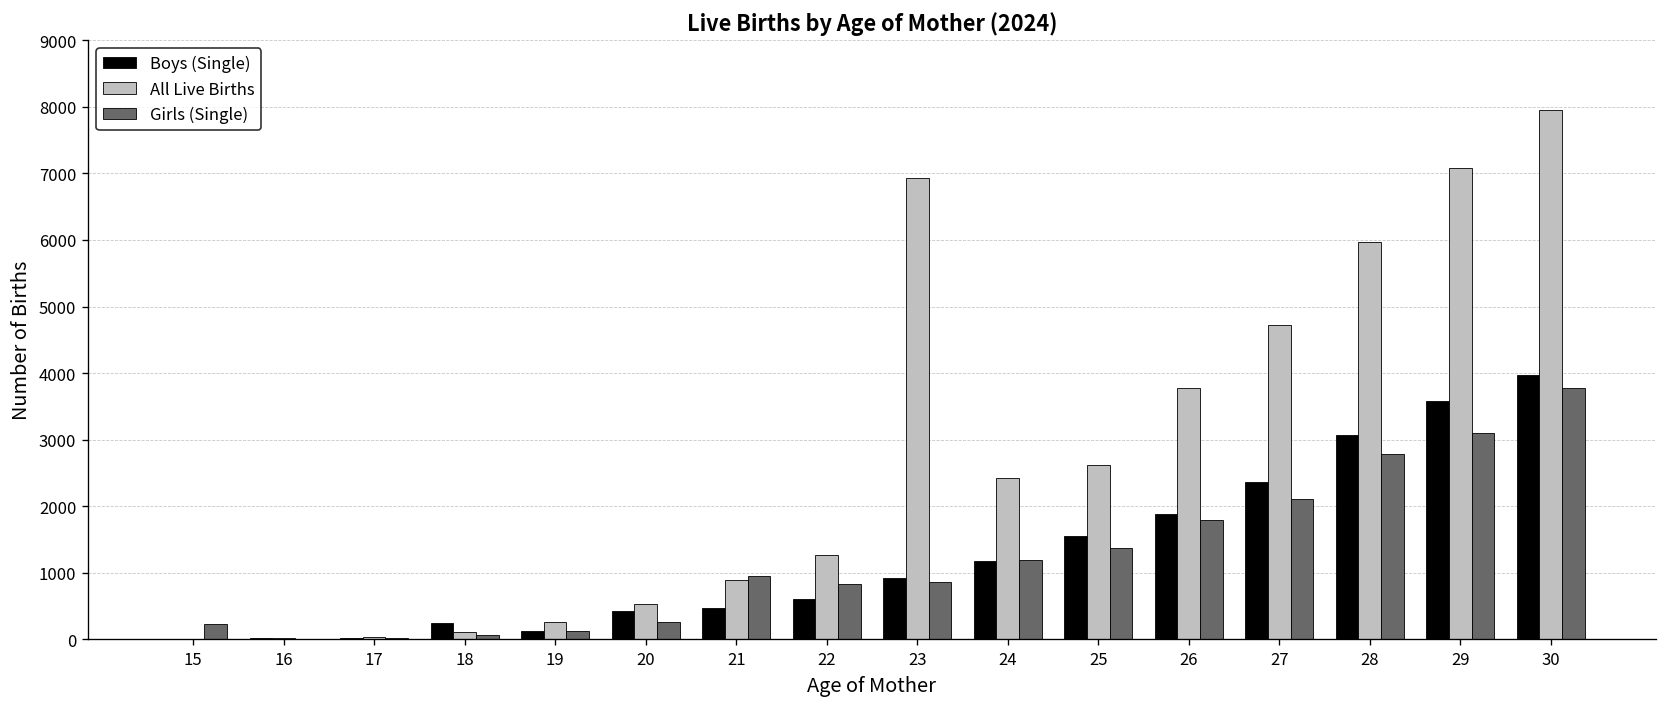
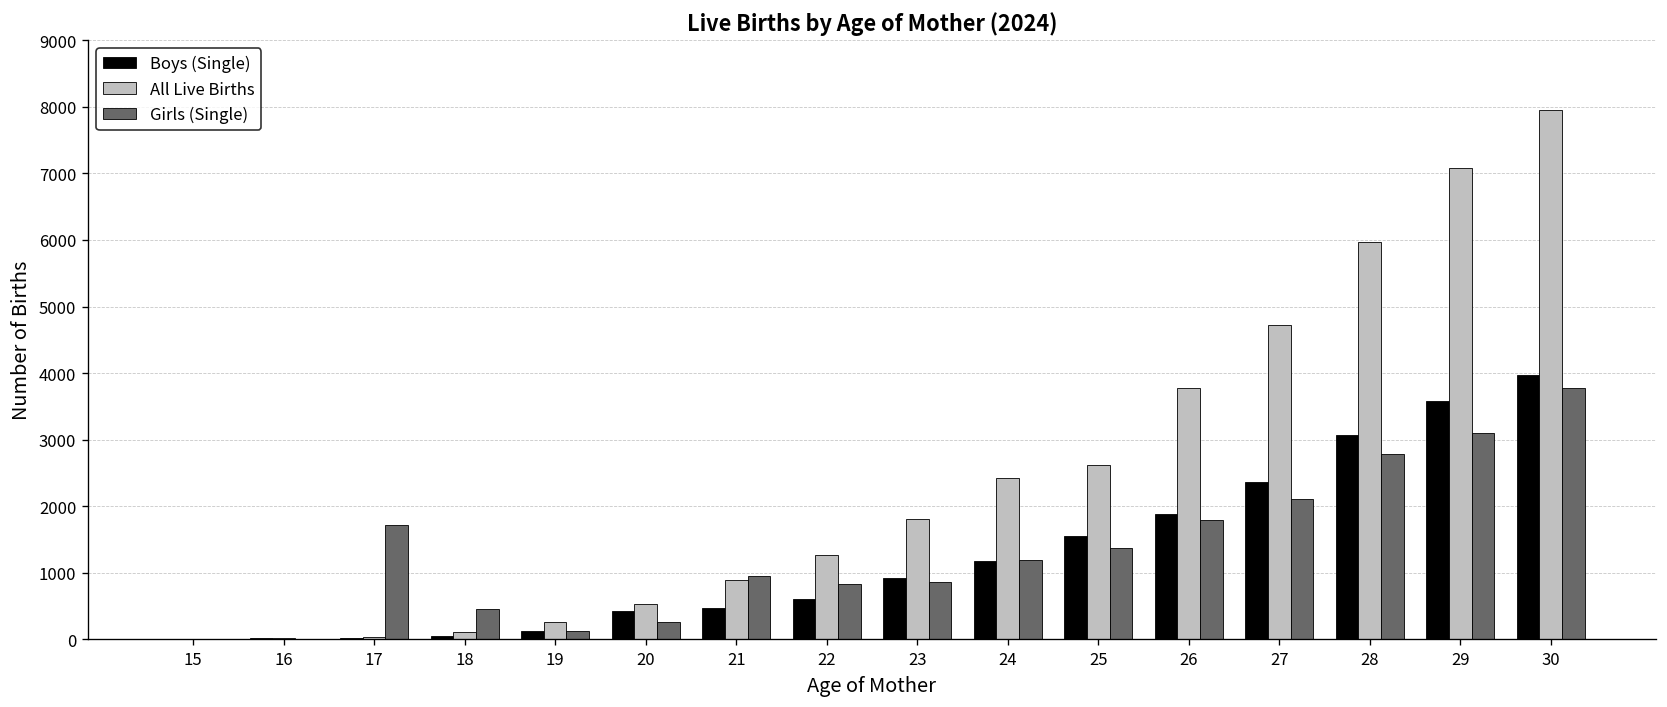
  {
    "Boys (Single)": {
-     "18": 200,
+     "18": 100,
      "19": 100,
      "20": 400,
      "21": 500,
      "22": 600,
      "23": 900,
      "24": 1200,
      "25": 1600,
      "26": 1900,
      "27": 2400,
      "28": 3100,
      "29": 3600,
      "30": 4000
    },
    "All Live Births": {
      "18": 100,
      "19": 300,
      "20": 500,
      "21": 900,
      "22": 1300,
-     "23": 6900,
+     "23": 1800,
      "24": 2400,
      "25": 2600,
      "26": 3800,
      "27": 4700,
      "28": 6000,
      "29": 7100,
      "30": 8000
    },
    "Girls (Single)": {
-     "15": 200,
-     "17": 0,
-     "18": 100,
+     "15": 0,
+     "17": 1700,
+     "18": 500,
      "19": 100,
      "20": 300,
      "21": 1000,
      "22": 800,
      "23": 900,
      "24": 1200,
      "25": 1400,
      "26": 1800,
      "27": 2100,
      "28": 2800,
      "29": 3100,
      "30": 3800
    }
  }
